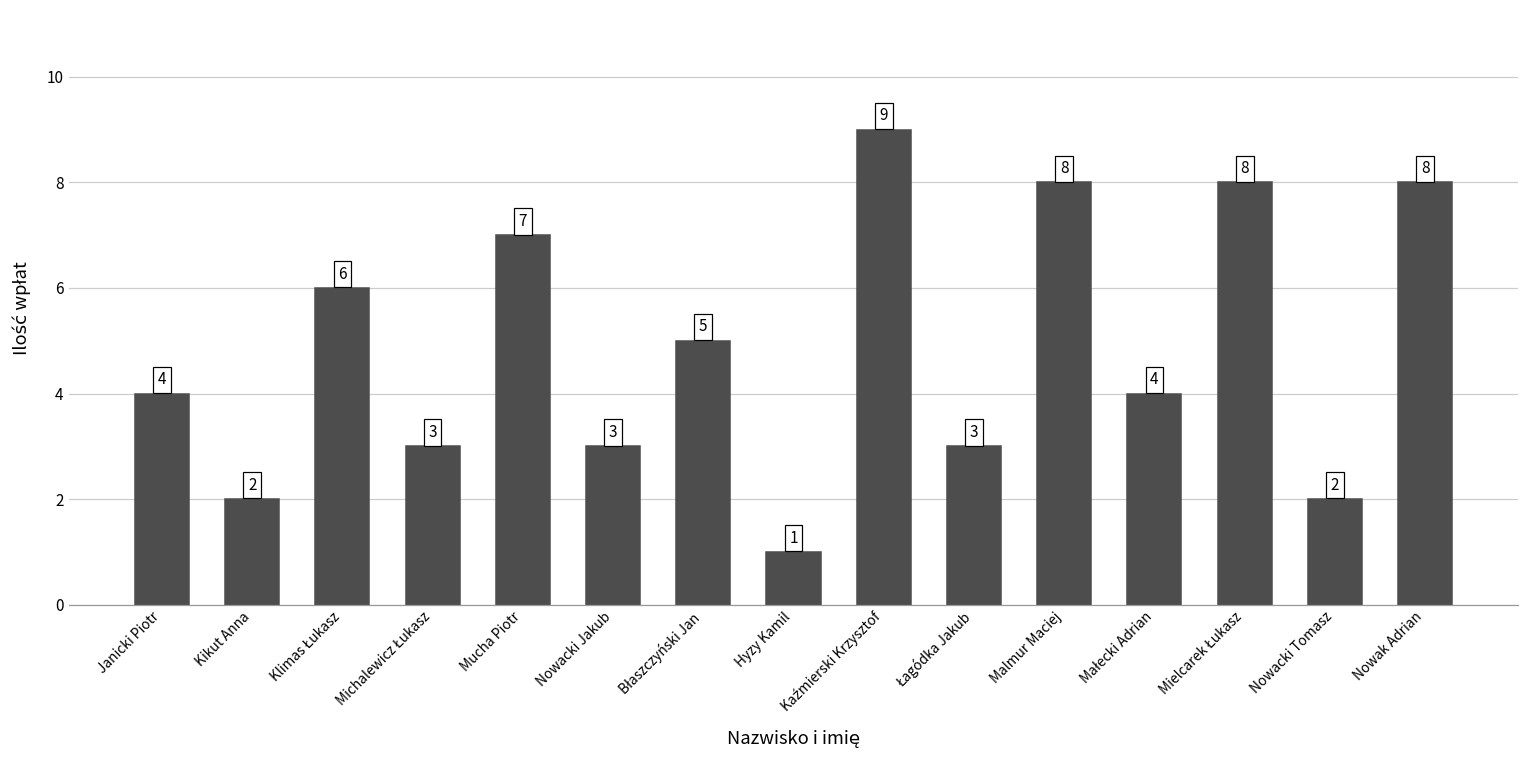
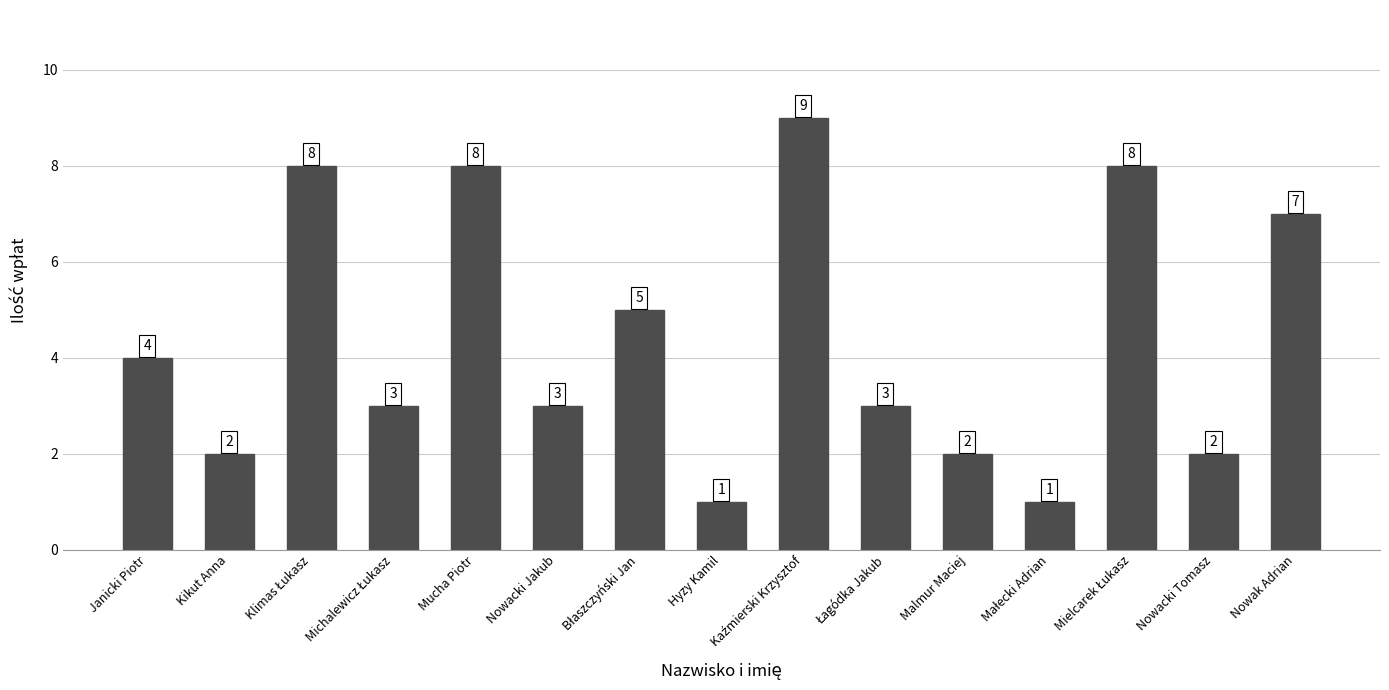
  {
-   "Klimas Łukasz": 6,
-   "Mucha Piotr": 7,
-   "Malmur Maciej": 8,
-   "Małecki Adrian": 4,
-   "Nowak Adrian": 8
+   "Klimas Łukasz": 8,
+   "Mucha Piotr": 8,
+   "Malmur Maciej": 2,
+   "Małecki Adrian": 1,
+   "Nowak Adrian": 7
  }
